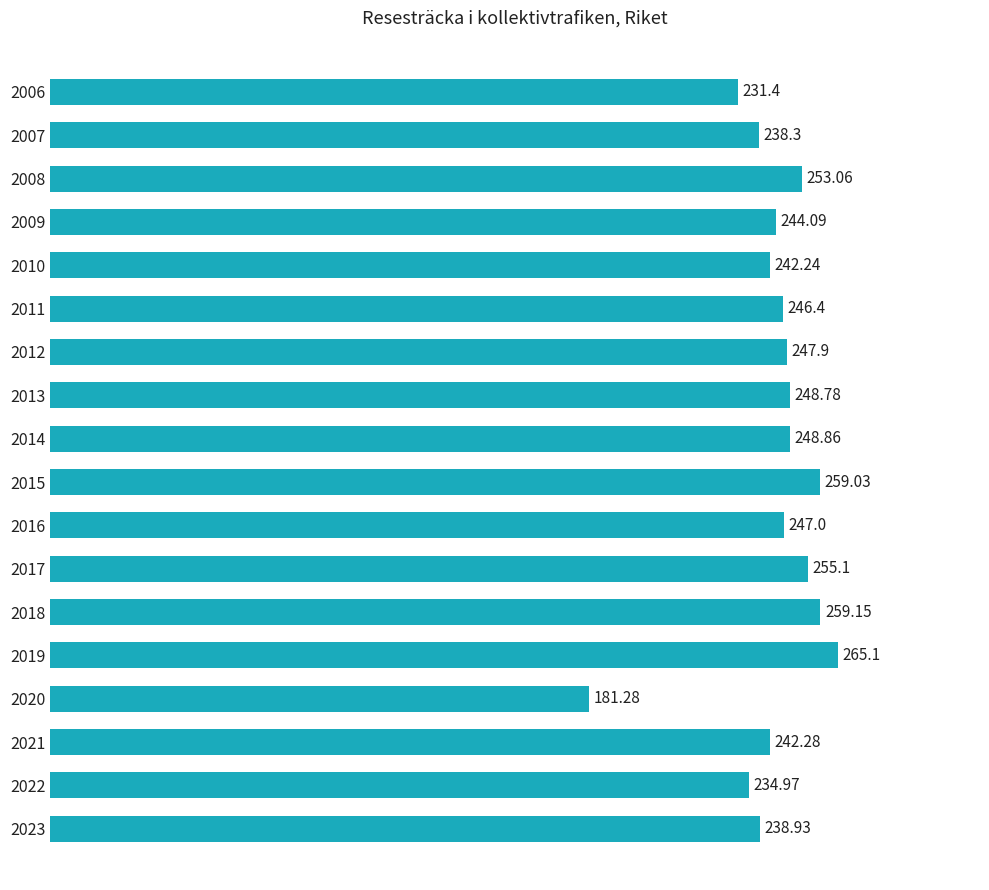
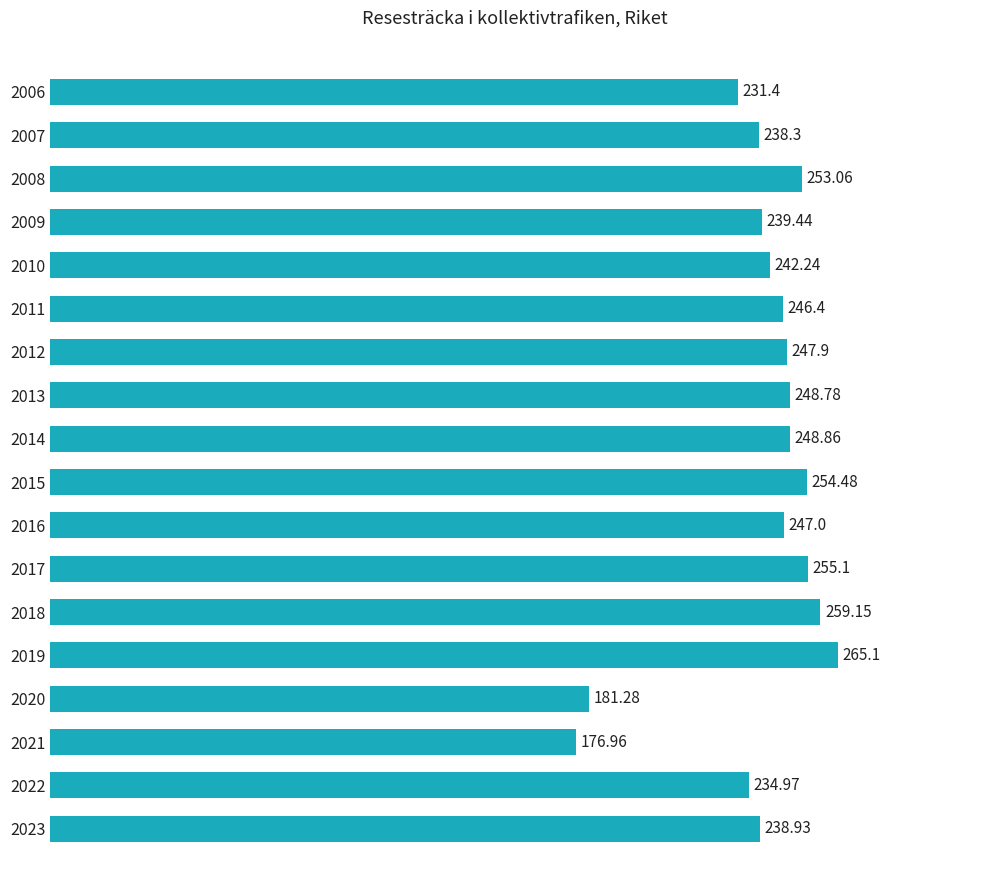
  {
    "2006": 231.4,
    "2007": 238.3,
    "2008": 253.06,
-   "2009": 244.09,
+   "2009": 239.44,
    "2010": 242.24,
    "2011": 246.4,
    "2012": 247.9,
    "2013": 248.78,
    "2014": 248.86,
-   "2015": 259.03,
+   "2015": 254.48,
    "2016": 247.0,
    "2017": 255.1,
    "2018": 259.15,
    "2019": 265.1,
    "2020": 181.28,
-   "2021": 242.28,
+   "2021": 176.96,
    "2022": 234.97,
    "2023": 238.93
  }
